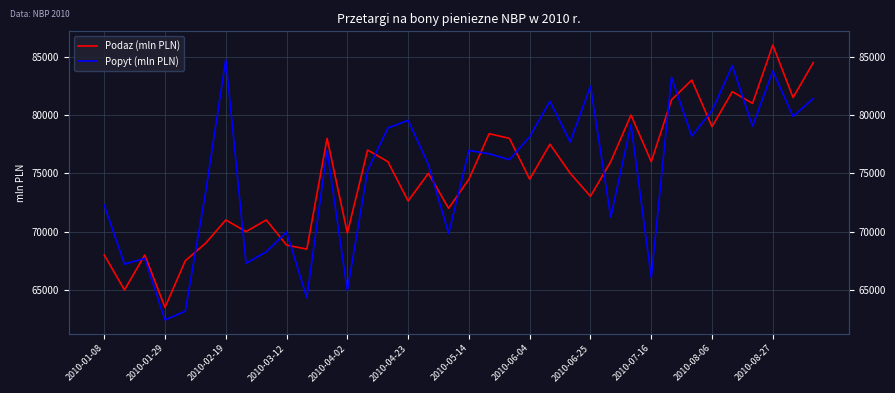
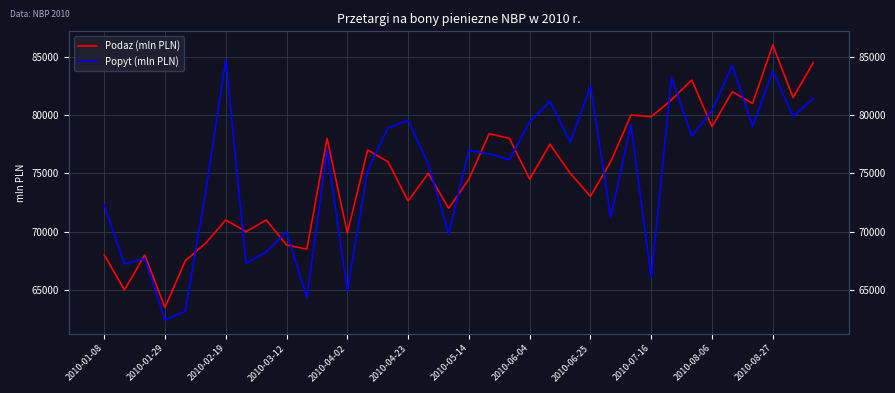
  {
    "Podaz (mln PLN)": {
      "2010-01-08": 68000,
      "2010-01-29": 63500,
      "2010-02-19": 71000,
      "2010-03-12": 68800,
      "2010-04-02": 69900,
      "2010-04-23": 72600,
      "2010-05-14": 74500,
      "2010-06-04": 74500,
      "2010-06-25": 73000,
-     "2010-07-16": 76000,
+     "2010-07-16": 79900,
      "2010-08-06": 79000,
      "2010-08-27": 86000
    },
    "Popyt (mln PLN)": {
      "2010-01-08": 72300,
      "2010-01-29": 62400,
      "2010-02-19": 84800,
      "2010-03-12": 70000,
      "2010-04-02": 64900,
      "2010-04-23": 79500,
      "2010-05-14": 77000,
-     "2010-06-04": 78100,
+     "2010-06-04": 79400,
      "2010-06-25": 82500,
      "2010-07-16": 66000,
      "2010-08-06": 80400,
      "2010-08-27": 83800
    }
  }
